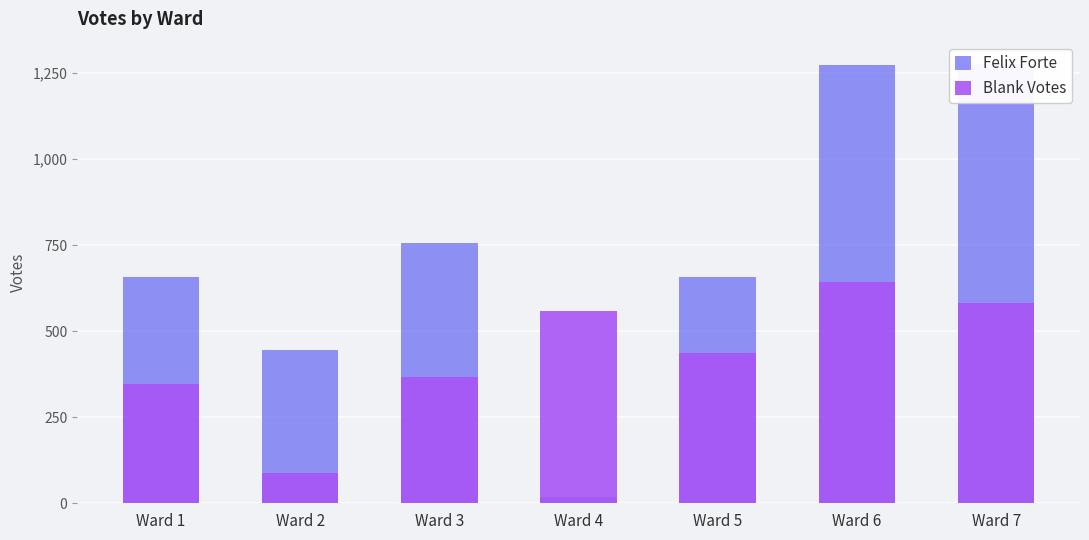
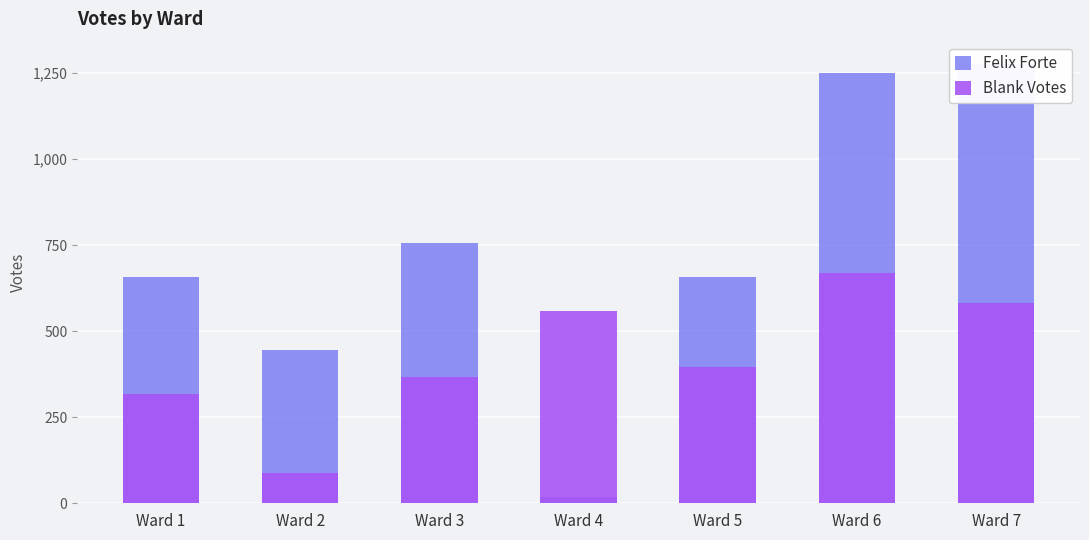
  {
    "Felix Forte": {
      "Ward 1": "660",
      "Ward 2": "450",
      "Ward 3": "760",
      "Ward 5": "660",
-     "Ward 6": "1,270"
+     "Ward 6": "1,250"
    },
    "Blank Votes": {
-     "Ward 1": "350",
+     "Ward 1": "320",
      "Ward 4": "560",
-     "Ward 5": "440",
-     "Ward 6": "640"
+     "Ward 5": "400",
+     "Ward 6": "670"
    }
  }
